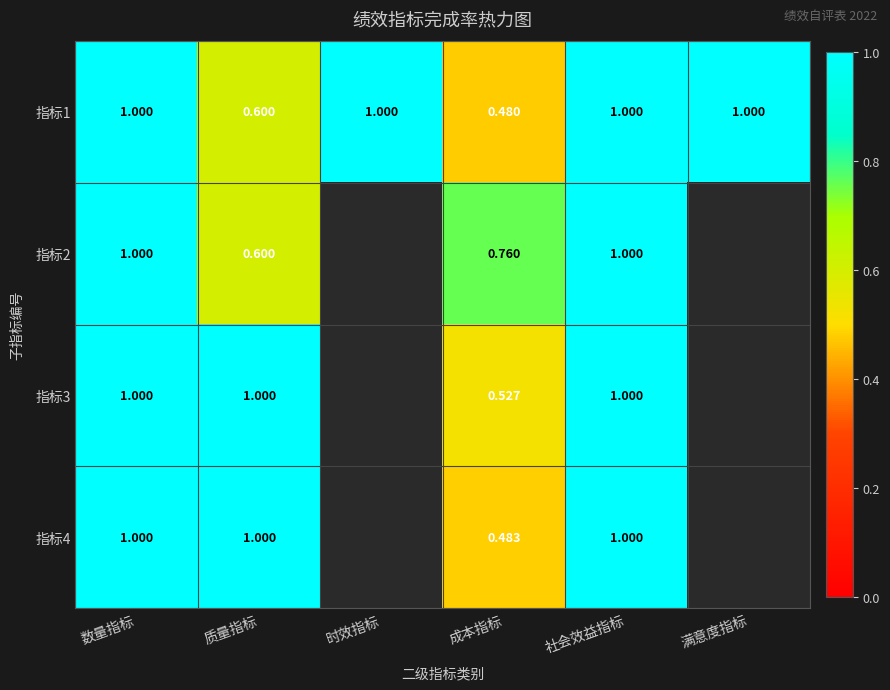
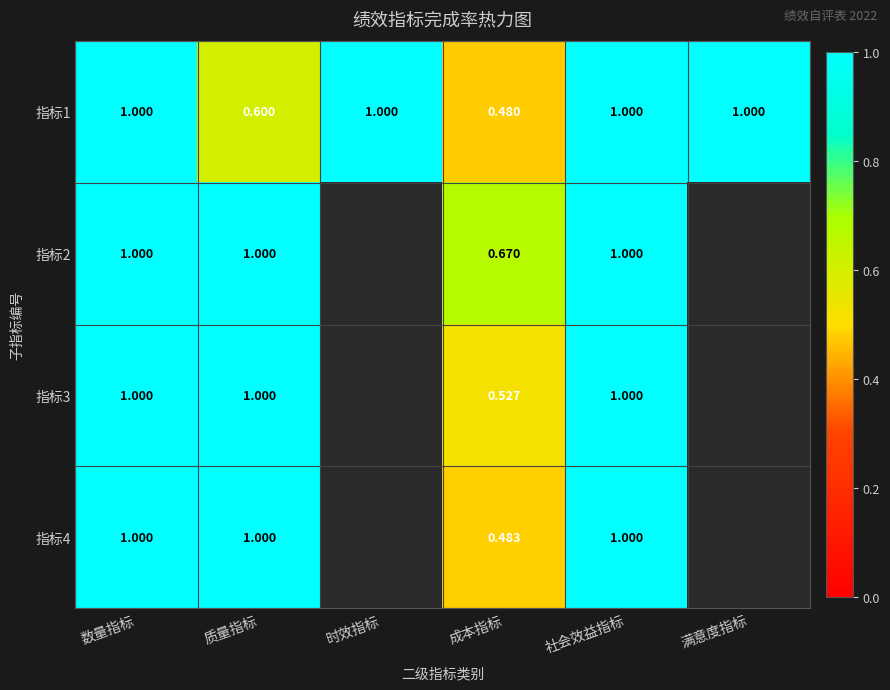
  {
    "指标1": {
      "数量指标": 1.000,
      "质量指标": 0.600,
      "时效指标": 1.000,
      "成本指标": 0.480,
      "社会效益指标": 1.000,
      "满意度指标": 1.000
    },
    "指标2": {
      "数量指标": 1.000,
-     "质量指标": 0.600,
-     "成本指标": 0.760,
+     "质量指标": 1.000,
+     "成本指标": 0.670,
      "社会效益指标": 1.000
    },
    "指标3": {
      "数量指标": 1.000,
      "质量指标": 1.000,
      "成本指标": 0.527,
      "社会效益指标": 1.000
    },
    "指标4": {
      "数量指标": 1.000,
      "质量指标": 1.000,
      "成本指标": 0.483,
      "社会效益指标": 1.000
    }
  }
